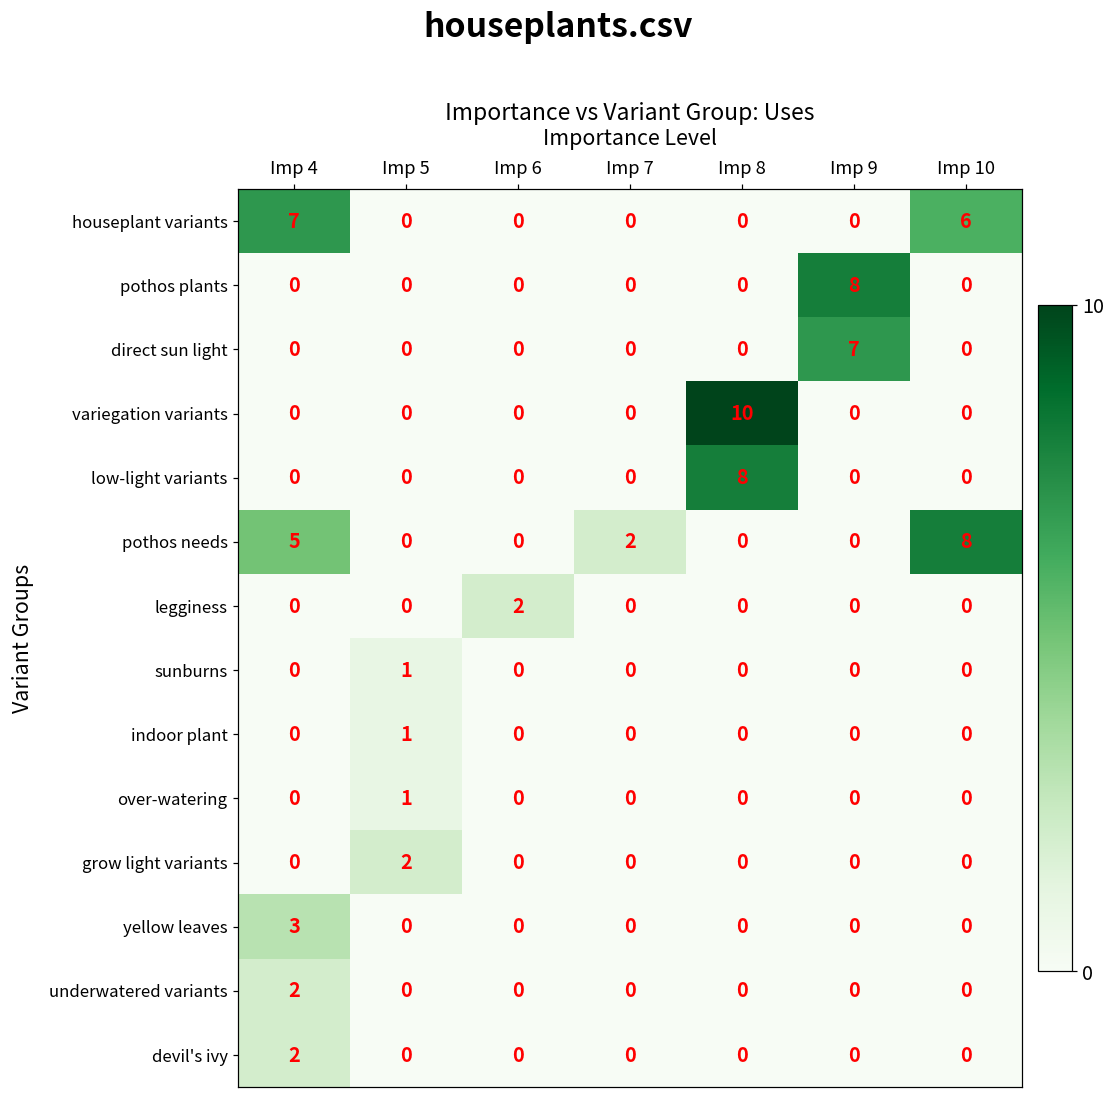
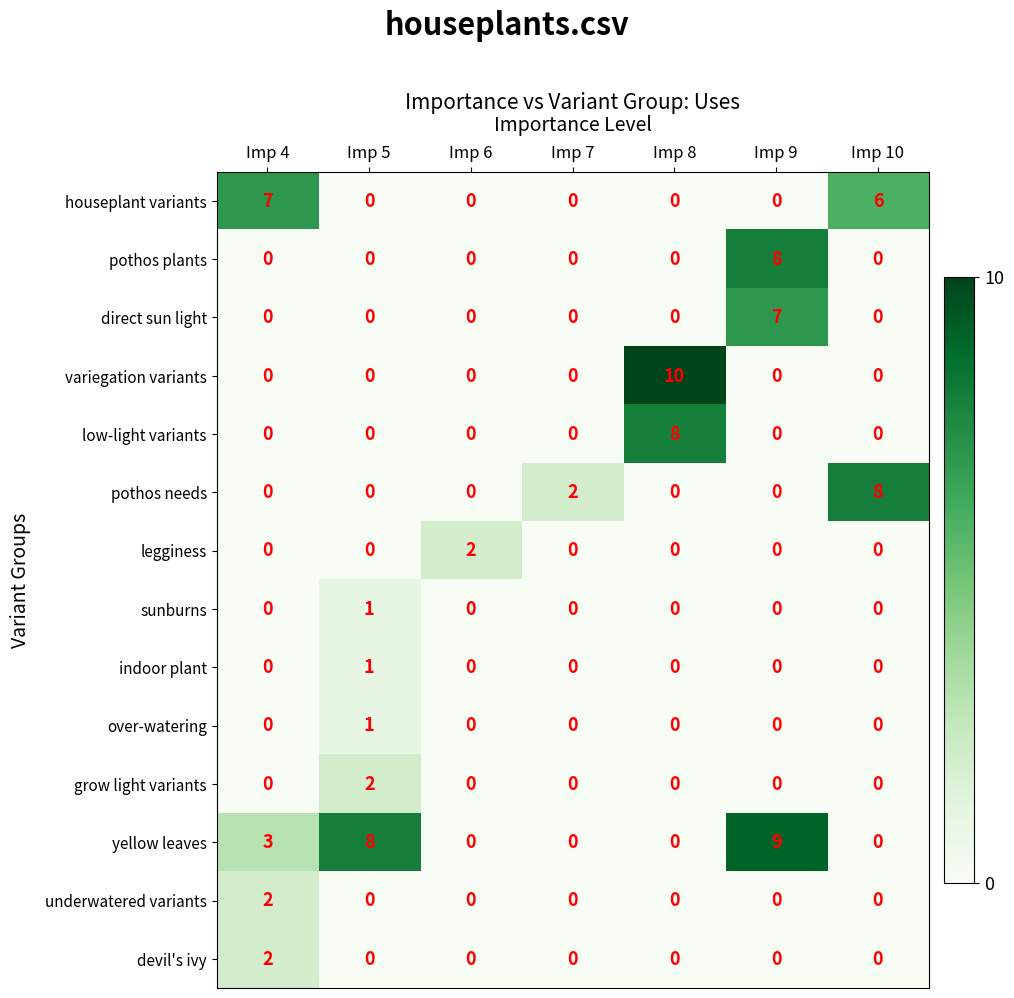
  {
    "houseplant variants": {
      "Imp 4": 7,
      "Imp 5": 0,
      "Imp 6": 0,
      "Imp 7": 0,
      "Imp 8": 0,
      "Imp 9": 0,
      "Imp 10": 6
    },
    "pothos plants": {
      "Imp 4": 0,
      "Imp 5": 0,
      "Imp 6": 0,
      "Imp 7": 0,
      "Imp 8": 0,
      "Imp 9": 8,
      "Imp 10": 0
    },
    "direct sun light": {
      "Imp 4": 0,
      "Imp 5": 0,
      "Imp 6": 0,
      "Imp 7": 0,
      "Imp 8": 0,
      "Imp 9": 7,
      "Imp 10": 0
    },
    "variegation variants": {
      "Imp 4": 0,
      "Imp 5": 0,
      "Imp 6": 0,
      "Imp 7": 0,
      "Imp 8": 10,
      "Imp 9": 0,
      "Imp 10": 0
    },
    "low-light variants": {
      "Imp 4": 0,
      "Imp 5": 0,
      "Imp 6": 0,
      "Imp 7": 0,
      "Imp 8": 8,
      "Imp 9": 0,
      "Imp 10": 0
    },
    "pothos needs": {
-     "Imp 4": 5,
+     "Imp 4": 0,
      "Imp 5": 0,
      "Imp 6": 0,
      "Imp 7": 2,
      "Imp 8": 0,
      "Imp 9": 0,
      "Imp 10": 8
    },
    "legginess": {
      "Imp 4": 0,
      "Imp 5": 0,
      "Imp 6": 2,
      "Imp 7": 0,
      "Imp 8": 0,
      "Imp 9": 0,
      "Imp 10": 0
    },
    "sunburns": {
      "Imp 4": 0,
      "Imp 5": 1,
      "Imp 6": 0,
      "Imp 7": 0,
      "Imp 8": 0,
      "Imp 9": 0,
      "Imp 10": 0
    },
    "indoor plant": {
      "Imp 4": 0,
      "Imp 5": 1,
      "Imp 6": 0,
      "Imp 7": 0,
      "Imp 8": 0,
      "Imp 9": 0,
      "Imp 10": 0
    },
    "over-watering": {
      "Imp 4": 0,
      "Imp 5": 1,
      "Imp 6": 0,
      "Imp 7": 0,
      "Imp 8": 0,
      "Imp 9": 0,
      "Imp 10": 0
    },
    "grow light variants": {
      "Imp 4": 0,
      "Imp 5": 2,
      "Imp 6": 0,
      "Imp 7": 0,
      "Imp 8": 0,
      "Imp 9": 0,
      "Imp 10": 0
    },
    "yellow leaves": {
      "Imp 4": 3,
-     "Imp 5": 0,
+     "Imp 5": 8,
      "Imp 6": 0,
      "Imp 7": 0,
      "Imp 8": 0,
-     "Imp 9": 0,
+     "Imp 9": 9,
      "Imp 10": 0
    },
    "underwatered variants": {
      "Imp 4": 2,
      "Imp 5": 0,
      "Imp 6": 0,
      "Imp 7": 0,
      "Imp 8": 0,
      "Imp 9": 0,
      "Imp 10": 0
    },
    "devil's ivy": {
      "Imp 4": 2,
      "Imp 5": 0,
      "Imp 6": 0,
      "Imp 7": 0,
      "Imp 8": 0,
      "Imp 9": 0,
      "Imp 10": 0
    }
  }
